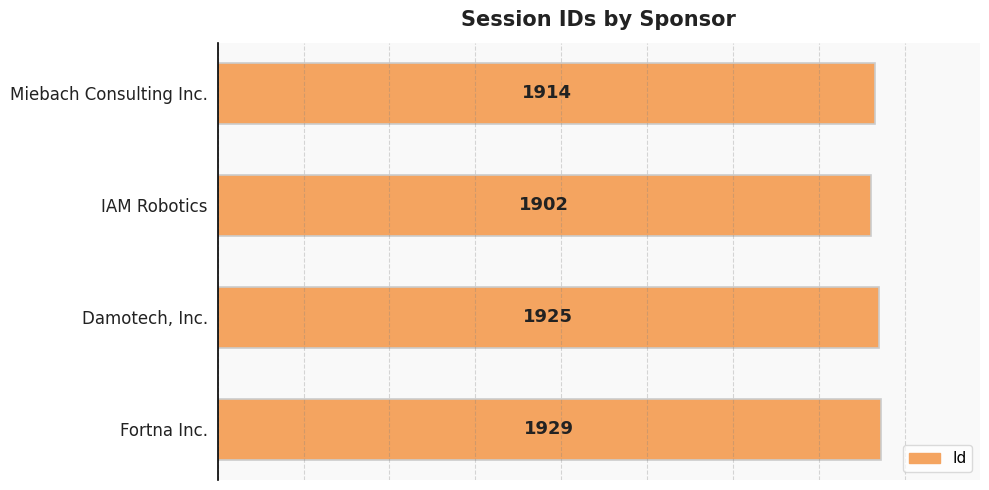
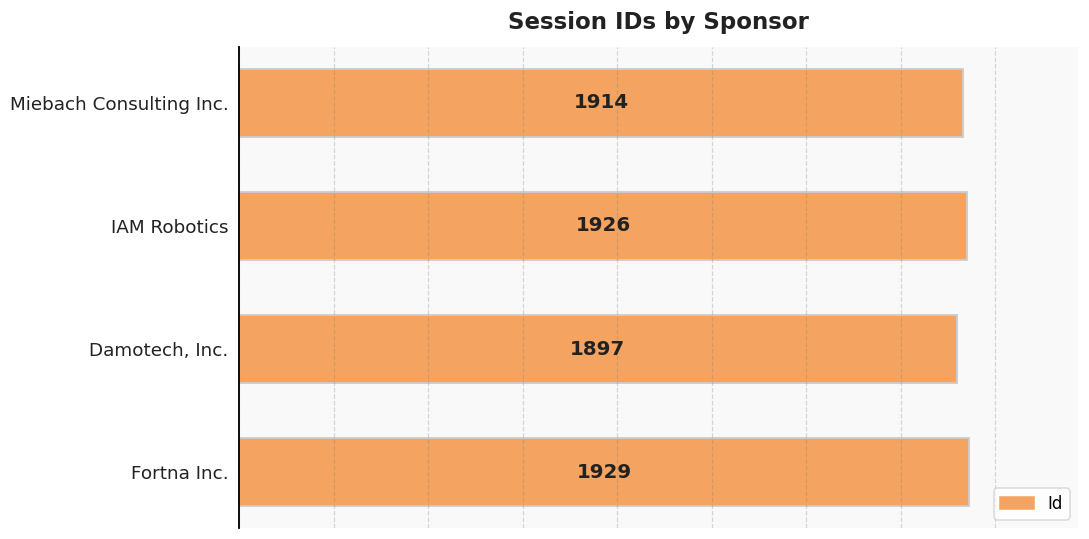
  {
    "Miebach Consulting Inc.": 1914,
-   "IAM Robotics": 1902,
-   "Damotech, Inc.": 1925,
+   "IAM Robotics": 1926,
+   "Damotech, Inc.": 1897,
    "Fortna Inc.": 1929
  }
